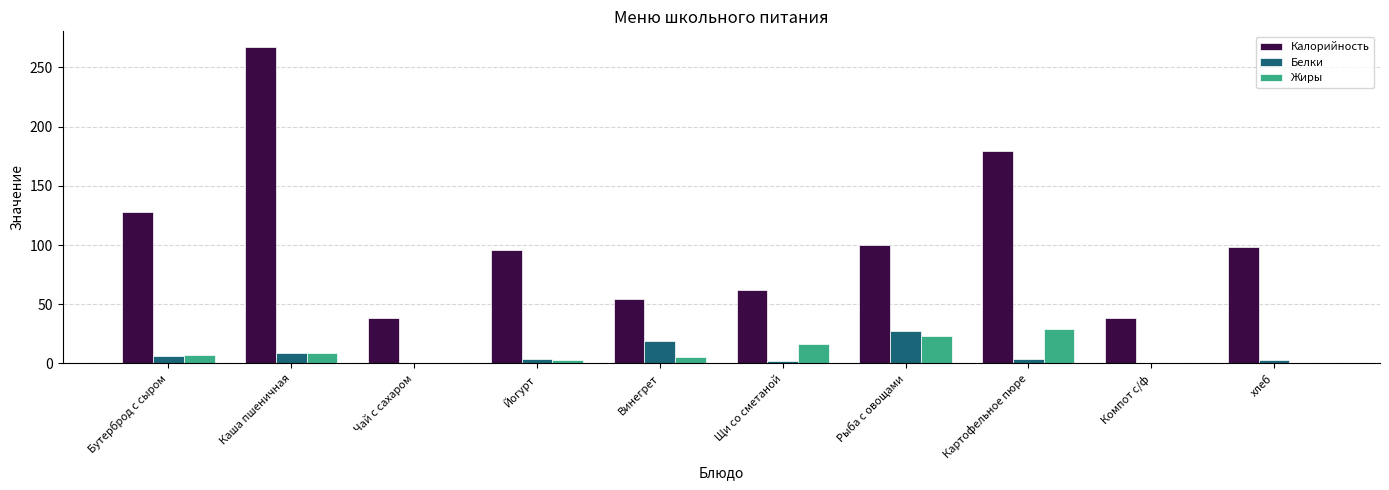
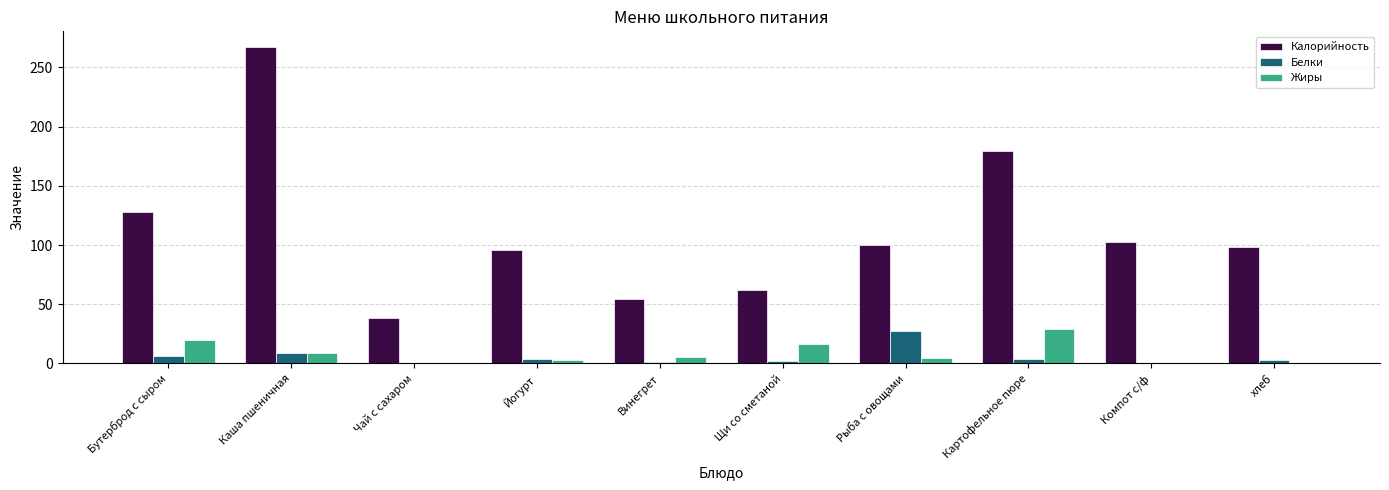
  {
    "Калорийность": {
      "Бутерброд с сыром": 128,
      "Каша пшеничная": 267,
      "Чай с сахаром": 39,
      "Йогурт": 96,
      "Винегрет": 54,
      "Щи со сметаной": 62,
      "Рыба с овощами": 100,
      "Картофельное пюре": 179,
-     "Компот с/ф": 39,
+     "Компот с/ф": 103,
      "хлеб": 98
    },
    "Белки": {
      "Бутерброд с сыром": 6,
      "Каша пшеничная": 9,
      "Чай с сахаром": 0,
      "Йогурт": 4,
-     "Винегрет": 19,
+     "Винегрет": 1,
      "Рыба с овощами": 27,
      "Картофельное пюре": 4,
      "Компот с/ф": 0,
      "хлеб": 3
    },
    "Жиры": {
-     "Бутерброд с сыром": 7,
+     "Бутерброд с сыром": 20,
      "Каша пшеничная": 9,
      "Чай с сахаром": 0,
      "Йогурт": 3,
      "Винегрет": 5,
      "Щи со сметаной": 17,
-     "Рыба с овощами": 23,
+     "Рыба с овощами": 5,
      "Картофельное пюре": 29,
      "Компот с/ф": 0
    }
  }
